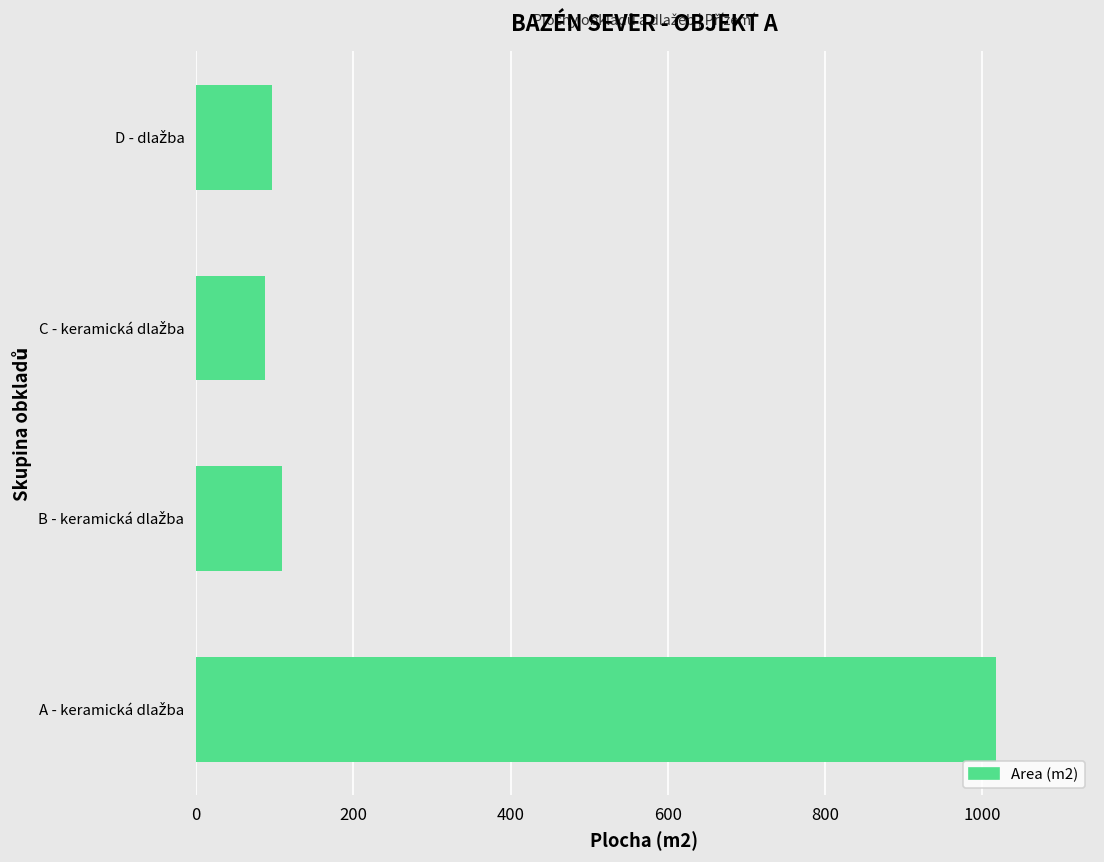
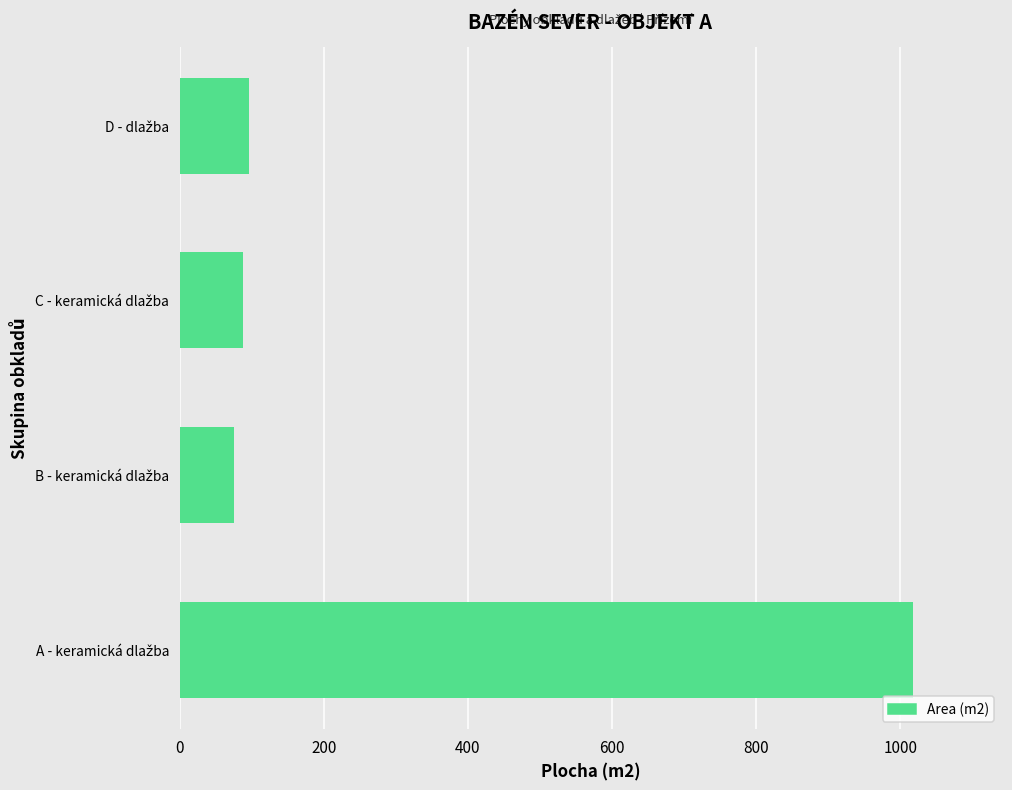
  {
    "D - dlažba": 100,
    "C - keramická dlažba": 90,
-   "B - keramická dlažba": 110,
+   "B - keramická dlažba": 80,
    "A - keramická dlažba": 1020
  }
